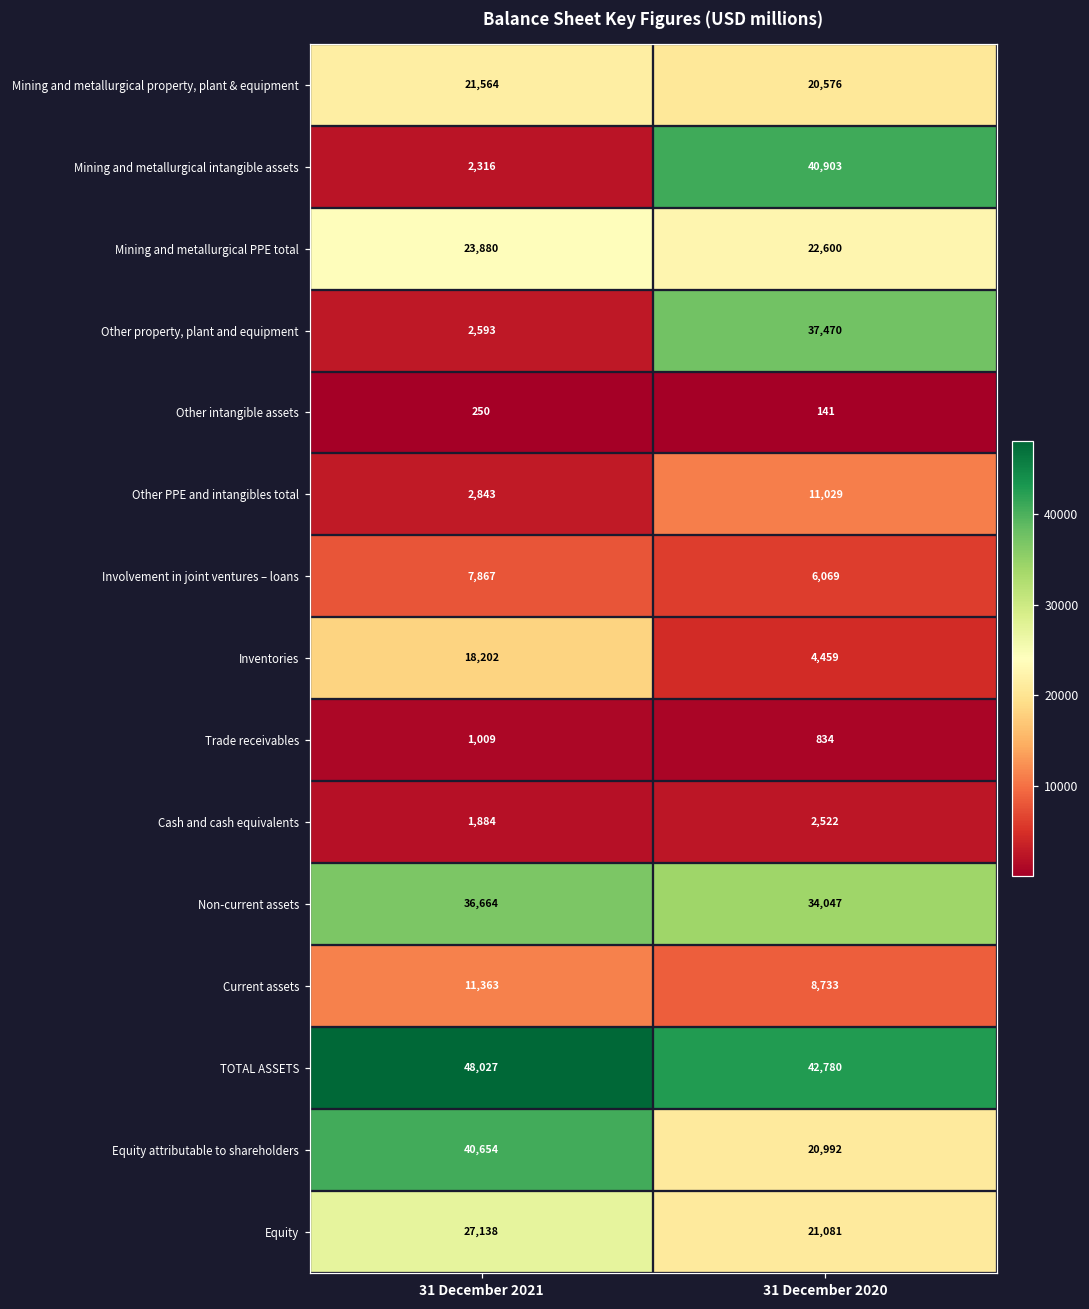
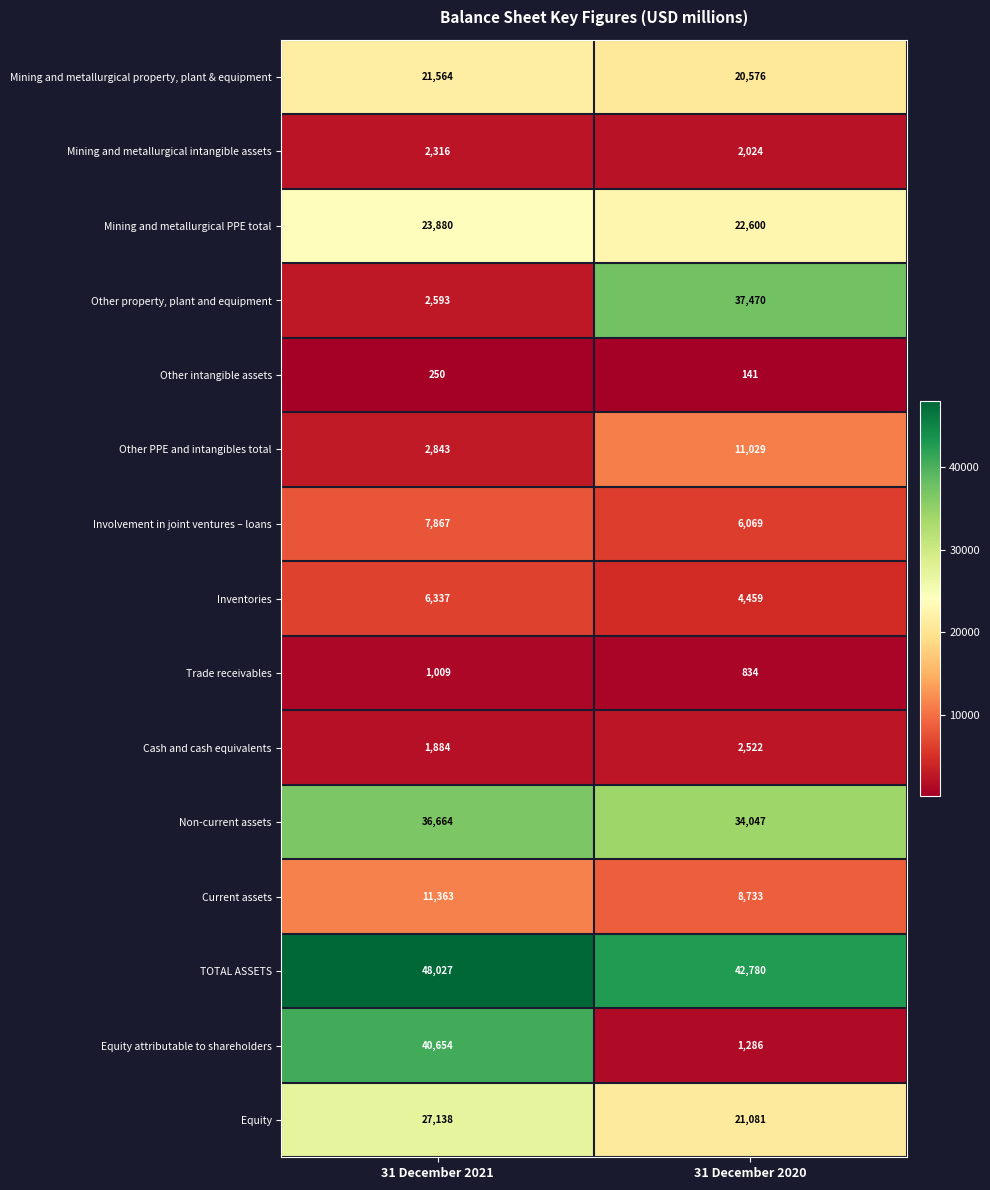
  {
    "Mining and metallurgical property, plant & equipment": {
      "31 December 2021": "21,564",
      "31 December 2020": "20,576"
    },
    "Mining and metallurgical intangible assets": {
      "31 December 2021": "2,316",
-     "31 December 2020": "40,903"
+     "31 December 2020": "2,024"
    },
    "Mining and metallurgical PPE total": {
      "31 December 2021": "23,880",
      "31 December 2020": "22,600"
    },
    "Other property, plant and equipment": {
      "31 December 2021": "2,593",
      "31 December 2020": "37,470"
    },
    "Other intangible assets": {
      "31 December 2021": "250",
      "31 December 2020": "141"
    },
    "Other PPE and intangibles total": {
      "31 December 2021": "2,843",
      "31 December 2020": "11,029"
    },
    "Involvement in joint ventures – loans": {
      "31 December 2021": "7,867",
      "31 December 2020": "6,069"
    },
    "Inventories": {
-     "31 December 2021": "18,202",
+     "31 December 2021": "6,337",
      "31 December 2020": "4,459"
    },
    "Trade receivables": {
      "31 December 2021": "1,009",
      "31 December 2020": "834"
    },
    "Cash and cash equivalents": {
      "31 December 2021": "1,884",
      "31 December 2020": "2,522"
    },
    "Non-current assets": {
      "31 December 2021": "36,664",
      "31 December 2020": "34,047"
    },
    "Current assets": {
      "31 December 2021": "11,363",
      "31 December 2020": "8,733"
    },
    "TOTAL ASSETS": {
      "31 December 2021": "48,027",
      "31 December 2020": "42,780"
    },
    "Equity attributable to shareholders": {
      "31 December 2021": "40,654",
-     "31 December 2020": "20,992"
+     "31 December 2020": "1,286"
    },
    "Equity": {
      "31 December 2021": "27,138",
      "31 December 2020": "21,081"
    }
  }
